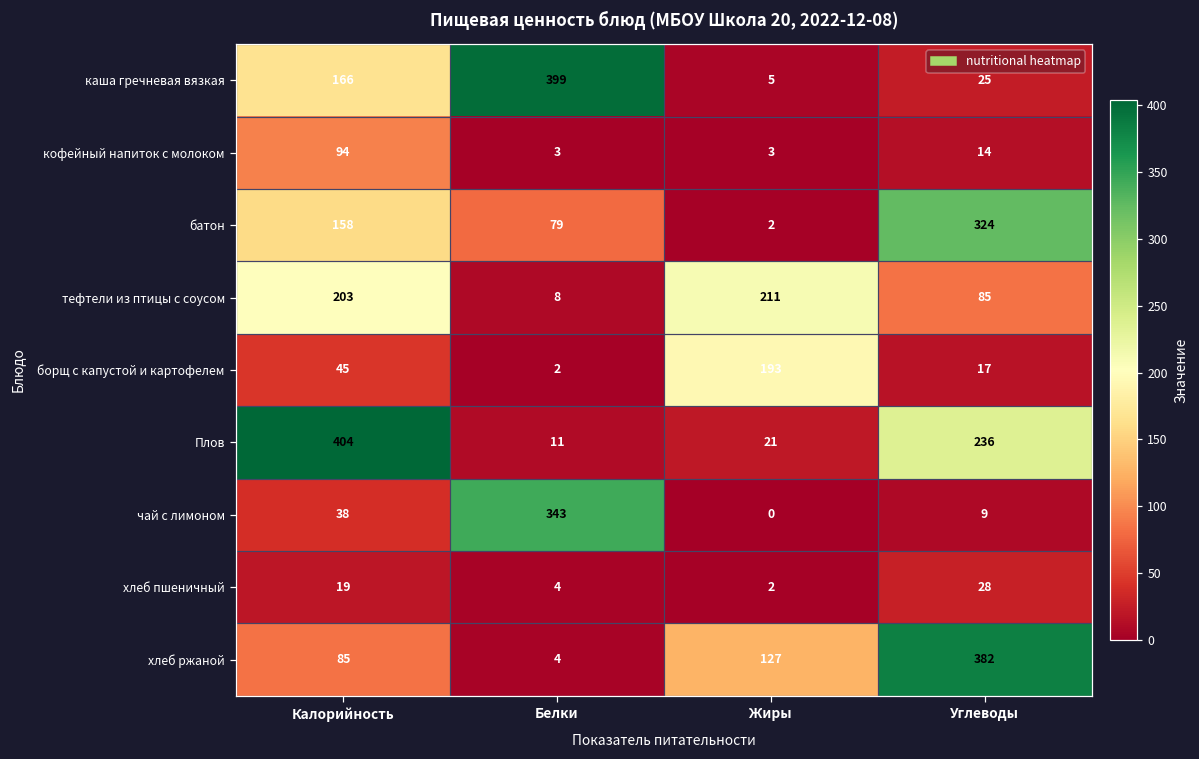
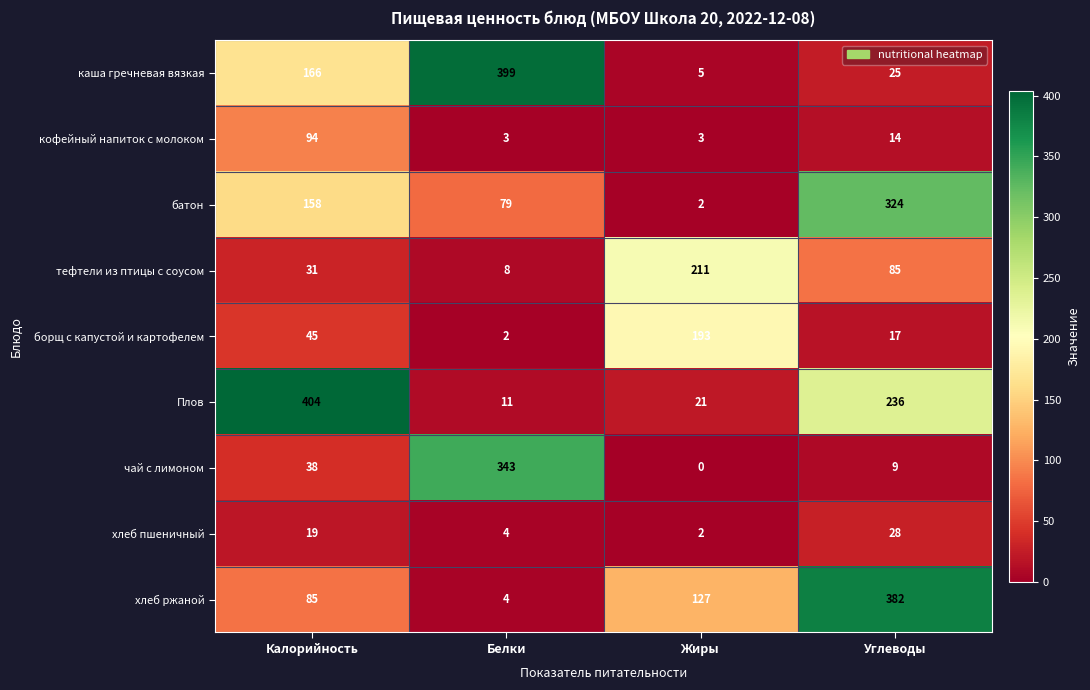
  {
    "каша гречневая вязкая": {
      "Калорийность": 166,
      "Белки": 399,
      "Жиры": 5,
      "Углеводы": 25
    },
    "кофейный напиток с молоком": {
      "Калорийность": 94,
      "Белки": 3,
      "Жиры": 3,
      "Углеводы": 14
    },
    "батон": {
      "Калорийность": 158,
      "Белки": 79,
      "Жиры": 2,
      "Углеводы": 324
    },
    "тефтели из птицы с соусом": {
-     "Калорийность": 203,
+     "Калорийность": 31,
      "Белки": 8,
      "Жиры": 211,
      "Углеводы": 85
    },
    "борщ с капустой и картофелем": {
      "Калорийность": 45,
      "Белки": 2,
      "Жиры": 193,
      "Углеводы": 17
    },
    "Плов": {
      "Калорийность": 404,
      "Белки": 11,
      "Жиры": 21,
      "Углеводы": 236
    },
    "чай с лимоном": {
      "Калорийность": 38,
      "Белки": 343,
      "Жиры": 0,
      "Углеводы": 9
    },
    "хлеб пшеничный": {
      "Калорийность": 19,
      "Белки": 4,
      "Жиры": 2,
      "Углеводы": 28
    },
    "хлеб ржаной": {
      "Калорийность": 85,
      "Белки": 4,
      "Жиры": 127,
      "Углеводы": 382
    }
  }
